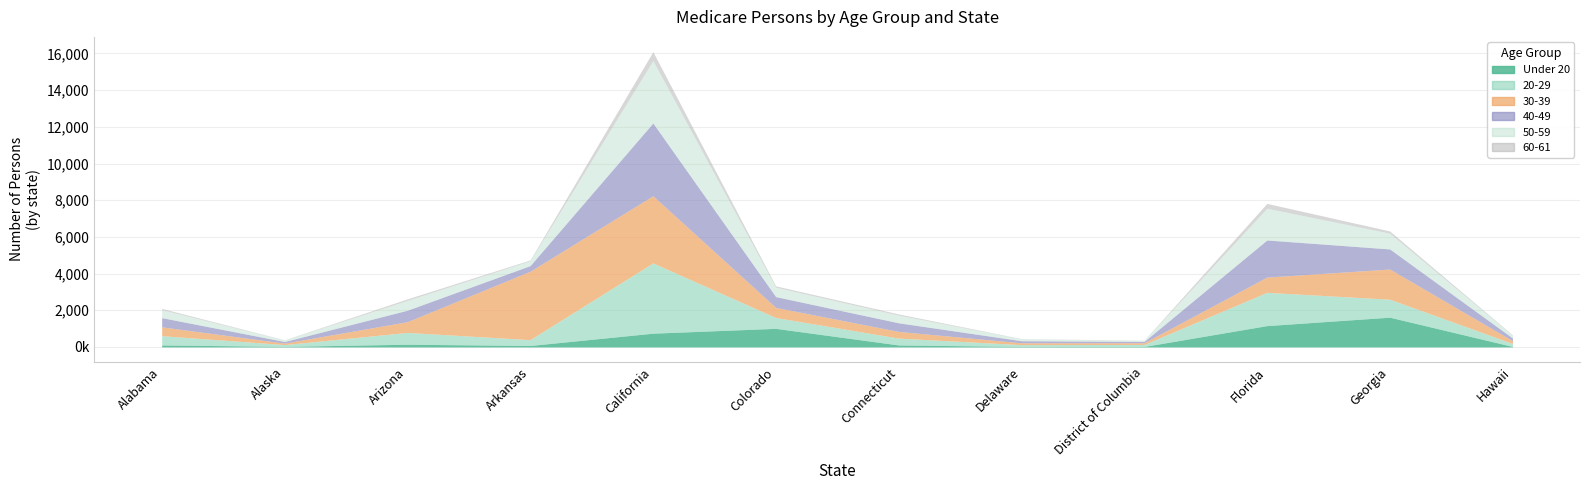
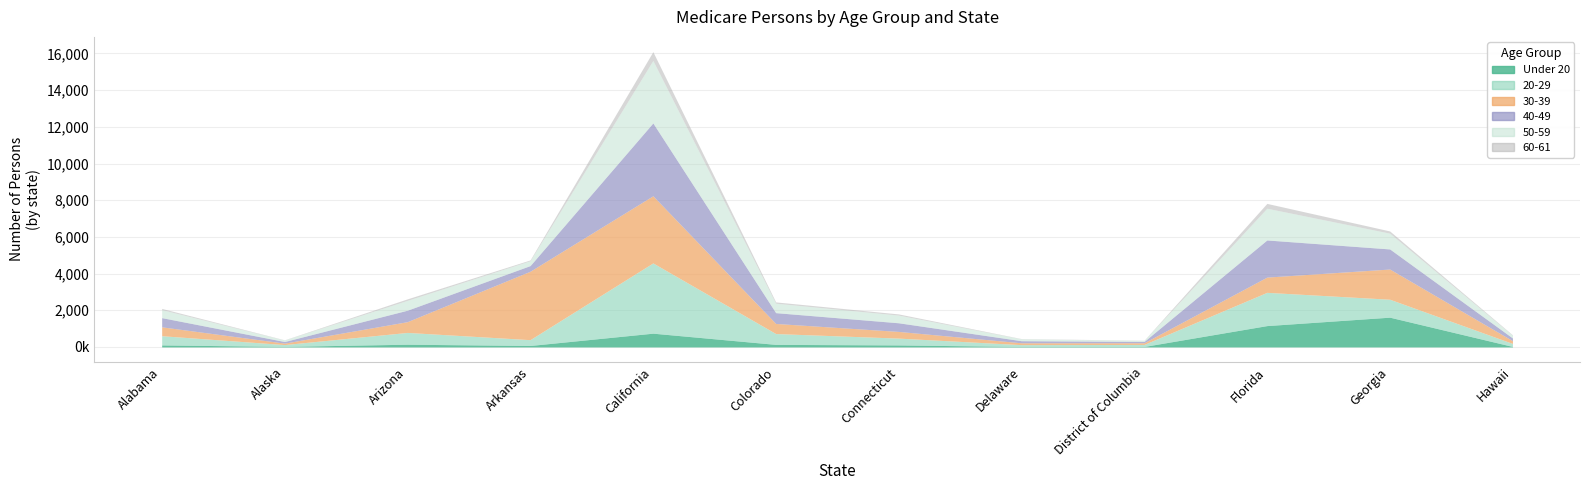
  {
    "Under 20": {
      "Arizona": "100",
      "California": "800",
-     "Colorado": "1,000",
+     "Colorado": "100",
      "Florida": "1,200",
      "Georgia": "1,600"
    },
    "30-39": {
      "Alabama": "500",
      "Arizona": "600",
      "Arkansas": "3,700",
      "California": "3,700",
      "Colorado": "600",
      "Connecticut": "400",
      "Florida": "800",
      "Georgia": "1,600",
      "Hawaii": "100"
    }
  }
